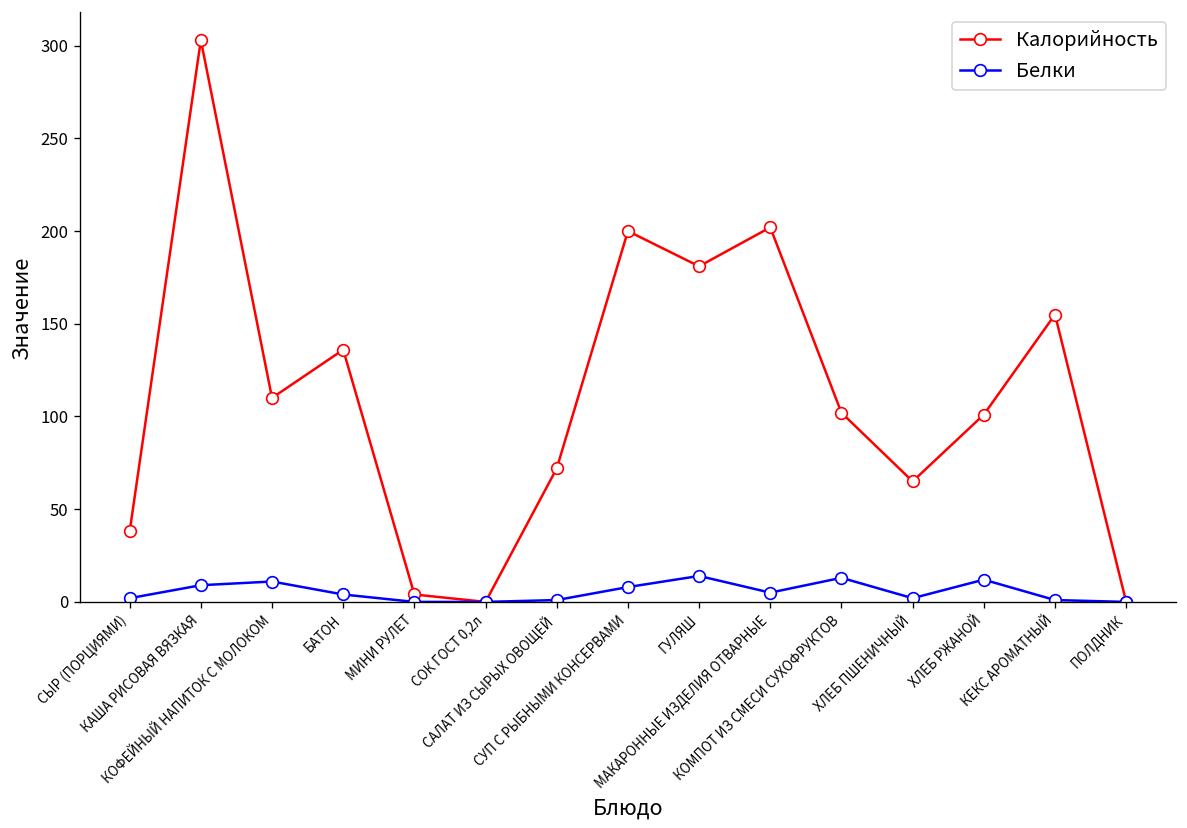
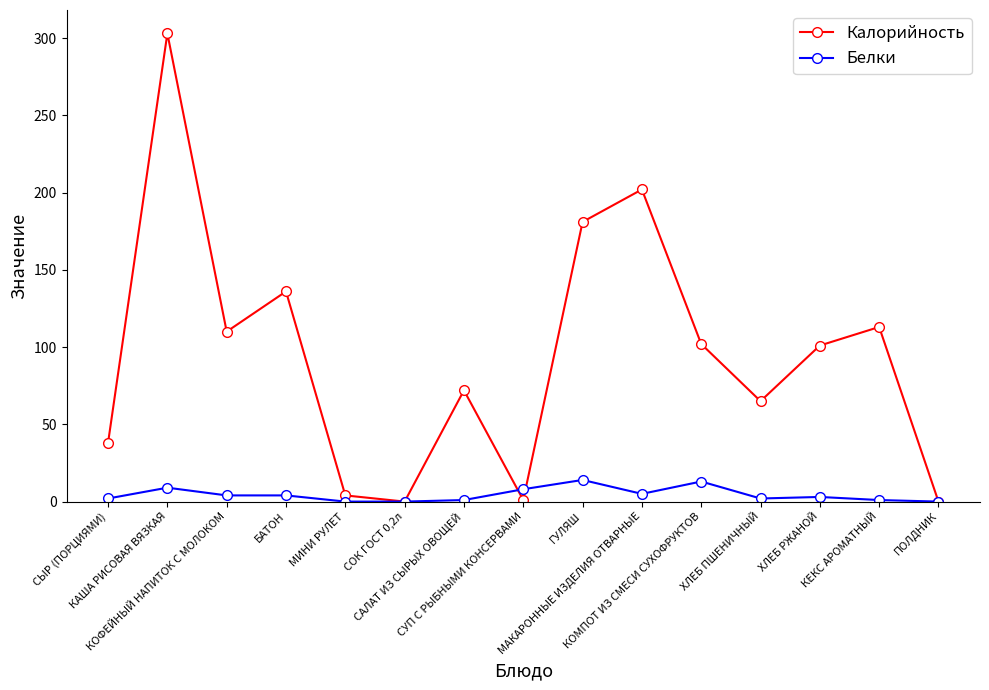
  {
    "Калорийность": {
      "СЫР (ПОРЦИЯМИ)": 38,
      "КАША РИСОВАЯ ВЯЗКАЯ": 303,
      "КОФЕЙНЫЙ НАПИТОК С МОЛОКОМ": 110,
      "БАТОН": 136,
      "МИНИ РУЛЕТ": 4,
      "САЛАТ ИЗ СЫРЫХ ОВОЩЕЙ": 72,
-     "СУП С РЫБНЫМИ КОНСЕРВАМИ": 200,
+     "СУП С РЫБНЫМИ КОНСЕРВАМИ": 1,
      "ГУЛЯШ": 181,
      "МАКАРОННЫЕ ИЗДЕЛИЯ ОТВАРНЫЕ": 202,
      "КОМПОТ ИЗ СМЕСИ СУХОФРУКТОВ": 102,
      "ХЛЕБ ПШЕНИЧНЫЙ": 65,
      "ХЛЕБ РЖАНОЙ": 101,
-     "КЕКС АРОМАТНЫЙ": 155
+     "КЕКС АРОМАТНЫЙ": 113
    },
    "Белки": {
      "СЫР (ПОРЦИЯМИ)": 2,
      "КАША РИСОВАЯ ВЯЗКАЯ": 9,
-     "КОФЕЙНЫЙ НАПИТОК С МОЛОКОМ": 11,
+     "КОФЕЙНЫЙ НАПИТОК С МОЛОКОМ": 4,
      "БАТОН": 4,
      "МИНИ РУЛЕТ": 0,
      "САЛАТ ИЗ СЫРЫХ ОВОЩЕЙ": 1,
      "СУП С РЫБНЫМИ КОНСЕРВАМИ": 8,
      "ГУЛЯШ": 14,
      "МАКАРОННЫЕ ИЗДЕЛИЯ ОТВАРНЫЕ": 5,
      "КОМПОТ ИЗ СМЕСИ СУХОФРУКТОВ": 13,
      "ХЛЕБ ПШЕНИЧНЫЙ": 2,
-     "ХЛЕБ РЖАНОЙ": 12,
+     "ХЛЕБ РЖАНОЙ": 3,
      "КЕКС АРОМАТНЫЙ": 1
    }
  }
